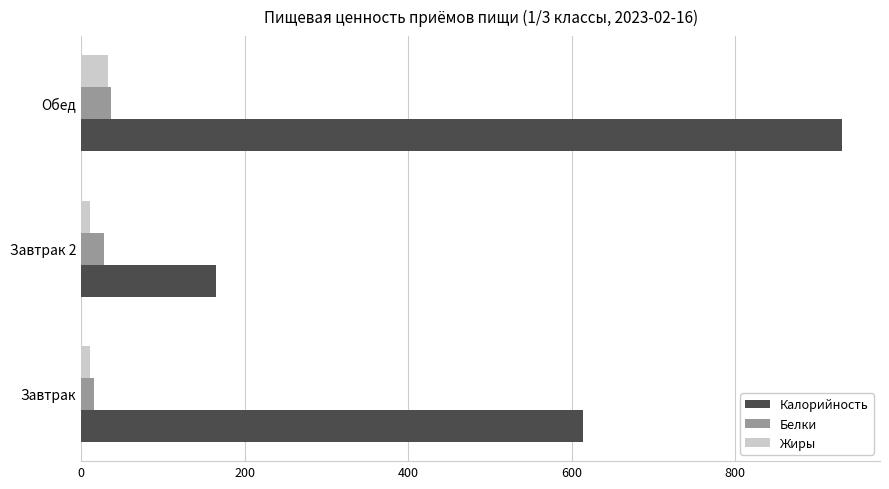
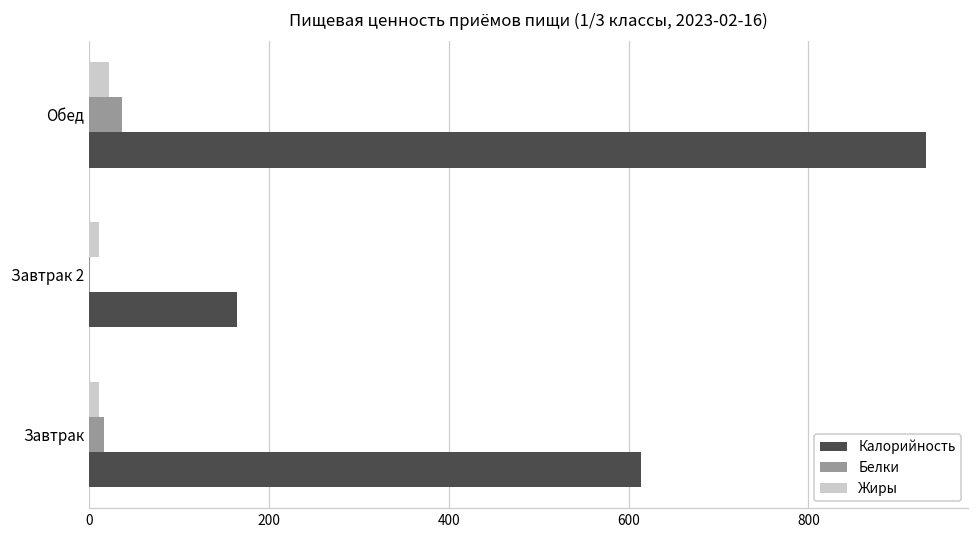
  {
    "Калорийность": {
      "Обед": 930,
      "Завтрак 2": 160,
      "Завтрак": 610
    },
    "Белки": {
      "Обед": 40,
-     "Завтрак 2": 30,
+     "Завтрак 2": 0,
      "Завтрак": 20
    },
    "Жиры": {
-     "Обед": 30,
+     "Обед": 20,
      "Завтрак 2": 10,
      "Завтрак": 10
    }
  }
